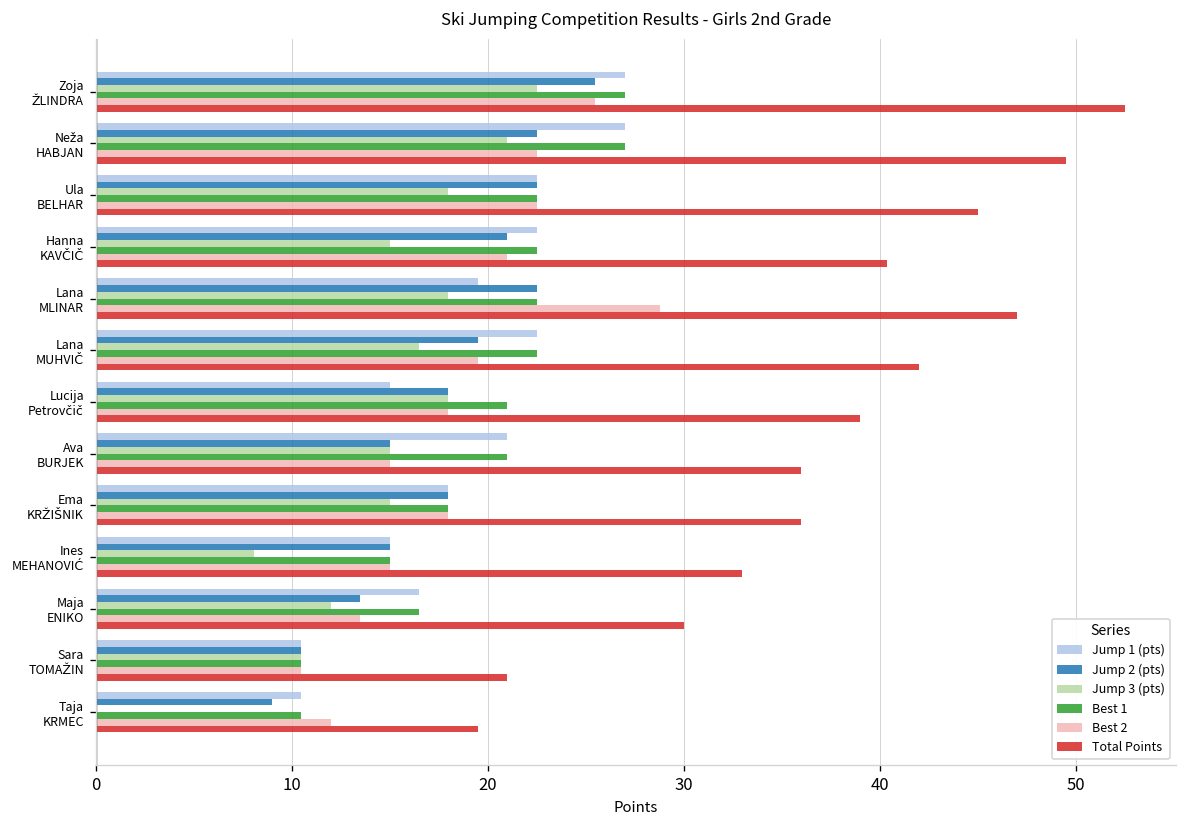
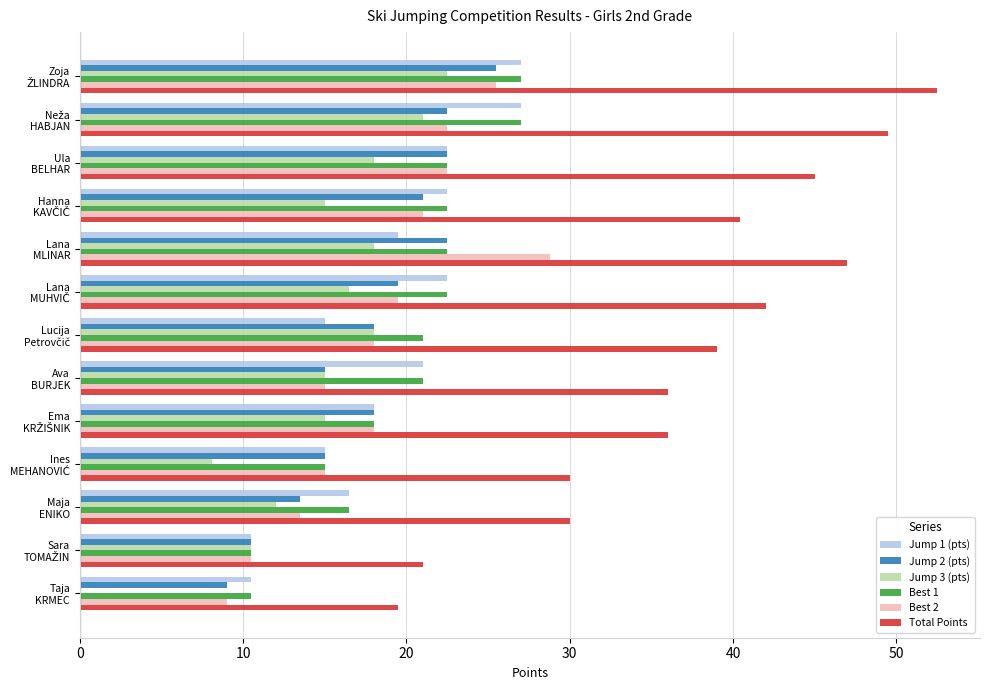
  {
    "Jump 1 (pts)": {
      "Zoja ŽLINDRA": 27,
      "Neža HABJAN": 27,
      "Ula BELHAR": 22.5,
      "Hanna KAVČIČ": 22.5,
      "Lana MLINAR": 19.5,
      "Lana MUHVIČ": 22.5,
      "Lucija Petrovčič": 15,
      "Ava BURJEK": 21,
      "Ema KRŽIŠNIK": 18,
      "Ines MEHANOVIĆ": 15,
      "Maja ENIKO": 16.5,
      "Sara TOMAŽIN": 10.5,
      "Taja KRMEC": 10.5
    },
    "Jump 2 (pts)": {
      "Zoja ŽLINDRA": 25.5,
      "Neža HABJAN": 22.5,
      "Ula BELHAR": 22.5,
      "Hanna KAVČIČ": 21,
      "Lana MLINAR": 22.5,
      "Lana MUHVIČ": 19.5,
      "Lucija Petrovčič": 18,
      "Ava BURJEK": 15,
      "Ema KRŽIŠNIK": 18,
      "Ines MEHANOVIĆ": 15,
      "Maja ENIKO": 13.5,
      "Sara TOMAŽIN": 10.5,
      "Taja KRMEC": 9
    },
    "Jump 3 (pts)": {
      "Zoja ŽLINDRA": 22.5,
      "Neža HABJAN": 21,
      "Ula BELHAR": 18,
      "Hanna KAVČIČ": 15,
      "Lana MLINAR": 18,
      "Lana MUHVIČ": 16.5,
      "Lucija Petrovčič": 18,
      "Ava BURJEK": 15,
      "Ema KRŽIŠNIK": 15,
      "Ines MEHANOVIĆ": 8,
      "Maja ENIKO": 12,
      "Sara TOMAŽIN": 10.5,
      "Taja KRMEC": 0
    },
    "Best 1": {
      "Zoja ŽLINDRA": 27,
      "Neža HABJAN": 27,
      "Ula BELHAR": 22.5,
      "Hanna KAVČIČ": 22.5,
      "Lana MLINAR": 22.5,
      "Lana MUHVIČ": 22.5,
      "Lucija Petrovčič": 21,
      "Ava BURJEK": 21,
      "Ema KRŽIŠNIK": 18,
      "Ines MEHANOVIĆ": 15,
      "Maja ENIKO": 16.5,
      "Sara TOMAŽIN": 10.5,
      "Taja KRMEC": 10.5
    },
    "Best 2": {
      "Zoja ŽLINDRA": 25.5,
      "Neža HABJAN": 22.5,
      "Ula BELHAR": 22.5,
      "Hanna KAVČIČ": 21,
      "Lana MLINAR": 28.8,
      "Lana MUHVIČ": 19.5,
      "Lucija Petrovčič": 18,
      "Ava BURJEK": 15,
      "Ema KRŽIŠNIK": 18,
      "Ines MEHANOVIĆ": 15,
      "Maja ENIKO": 13.5,
      "Sara TOMAŽIN": 10.5,
-     "Taja KRMEC": 12
+     "Taja KRMEC": 9
    },
    "Total Points": {
      "Zoja ŽLINDRA": 52.5,
      "Neža HABJAN": 49.5,
      "Ula BELHAR": 45,
      "Hanna KAVČIČ": 40.4,
      "Lana MLINAR": 47,
      "Lana MUHVIČ": 42,
      "Lucija Petrovčič": 39,
      "Ava BURJEK": 36,
      "Ema KRŽIŠNIK": 36,
-     "Ines MEHANOVIĆ": 33,
+     "Ines MEHANOVIĆ": 30,
      "Maja ENIKO": 30,
      "Sara TOMAŽIN": 21,
      "Taja KRMEC": 19.5
    }
  }
